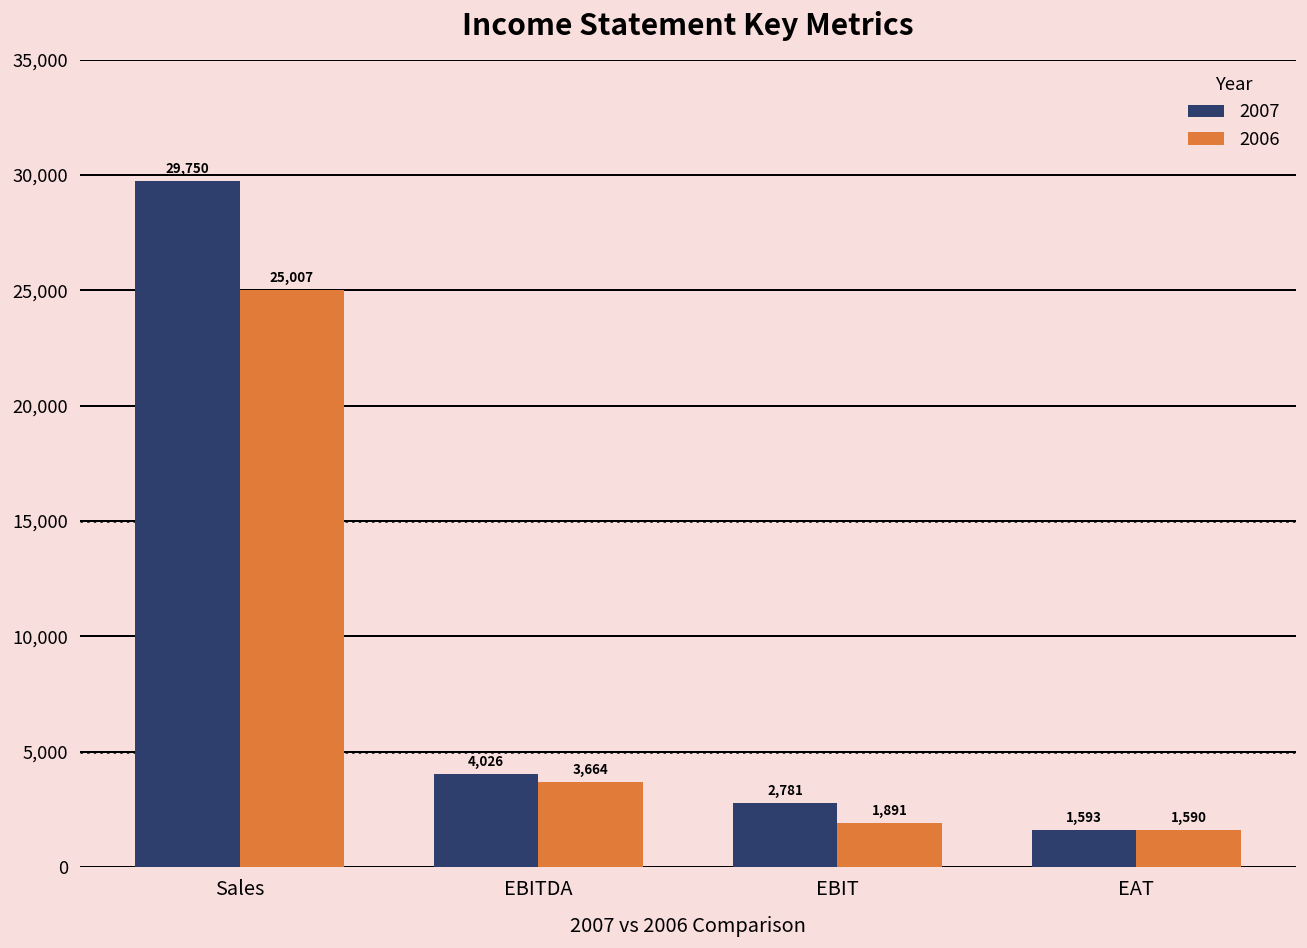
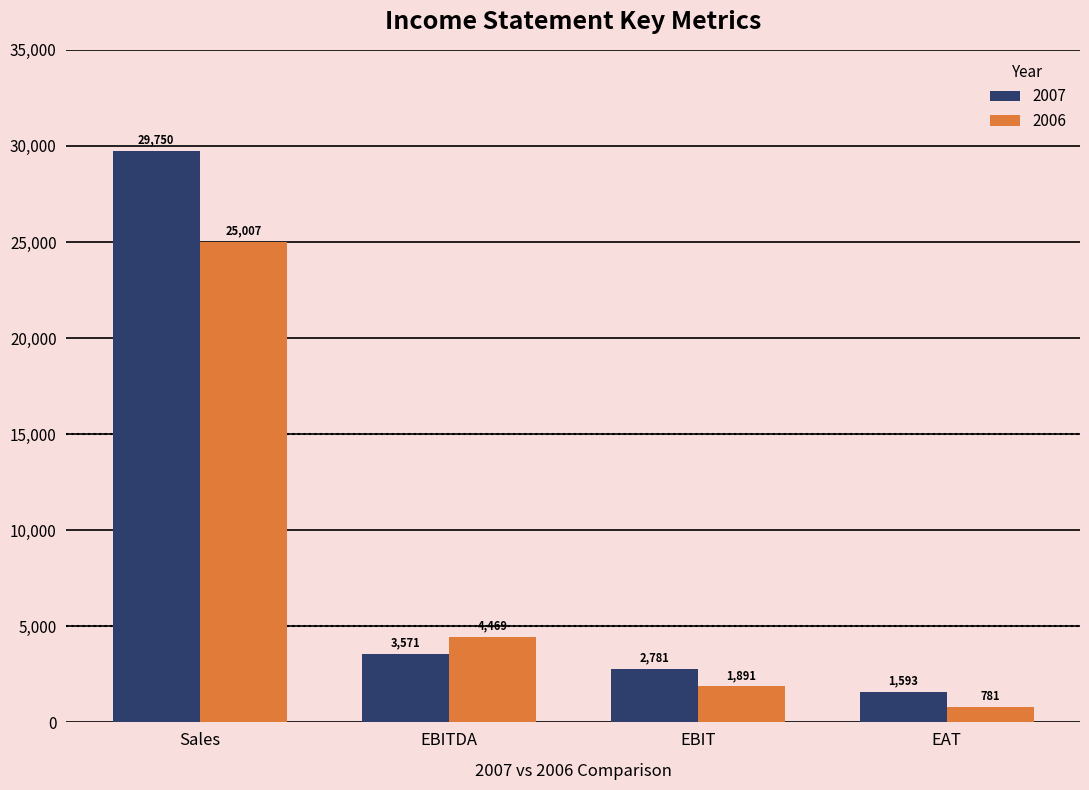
  {
    "2007": {
      "Sales": "29,750",
-     "EBITDA": "4,026",
+     "EBITDA": "3,571",
      "EBIT": "2,781",
      "EAT": "1,593"
    },
    "2006": {
      "Sales": "25,007",
-     "EBITDA": "3,664",
+     "EBITDA": "4,469",
      "EBIT": "1,891",
-     "EAT": "1,590"
+     "EAT": "781"
    }
  }
